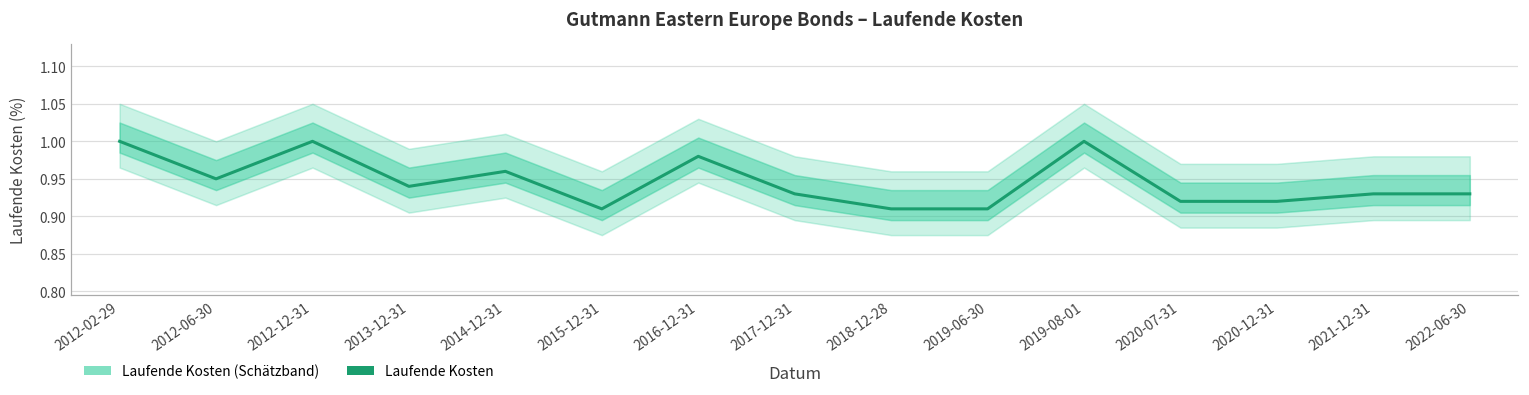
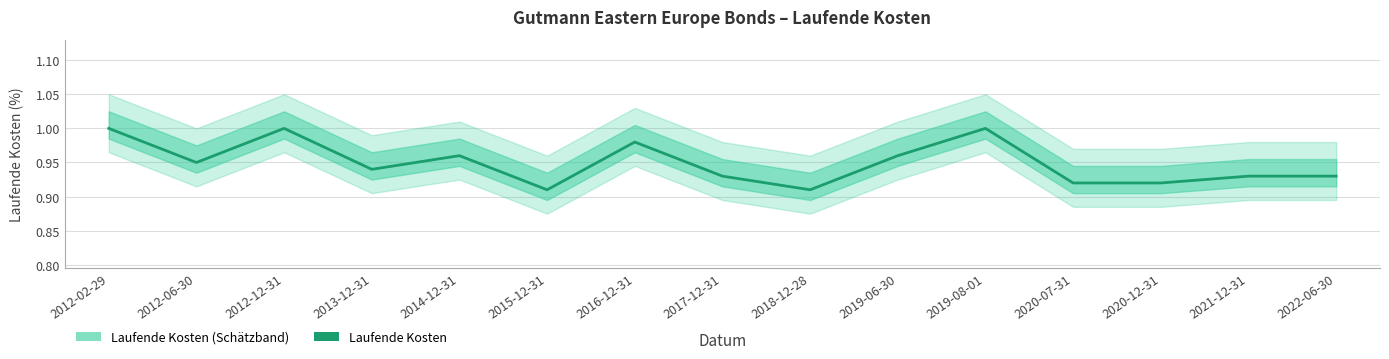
  {
    "Laufende Kosten": {
      "2012-02-29": 1.00,
      "2012-06-30": 0.95,
      "2012-12-31": 1.00,
      "2013-12-31": 0.94,
      "2014-12-31": 0.96,
      "2015-12-31": 0.91,
      "2016-12-31": 0.98,
      "2017-12-31": 0.93,
      "2018-12-28": 0.91,
-     "2019-06-30": 0.91,
+     "2019-06-30": 0.96,
      "2019-08-01": 1.00,
      "2020-07-31": 0.92,
      "2020-12-31": 0.92,
      "2021-12-31": 0.93,
      "2022-06-30": 0.93
    }
  }
